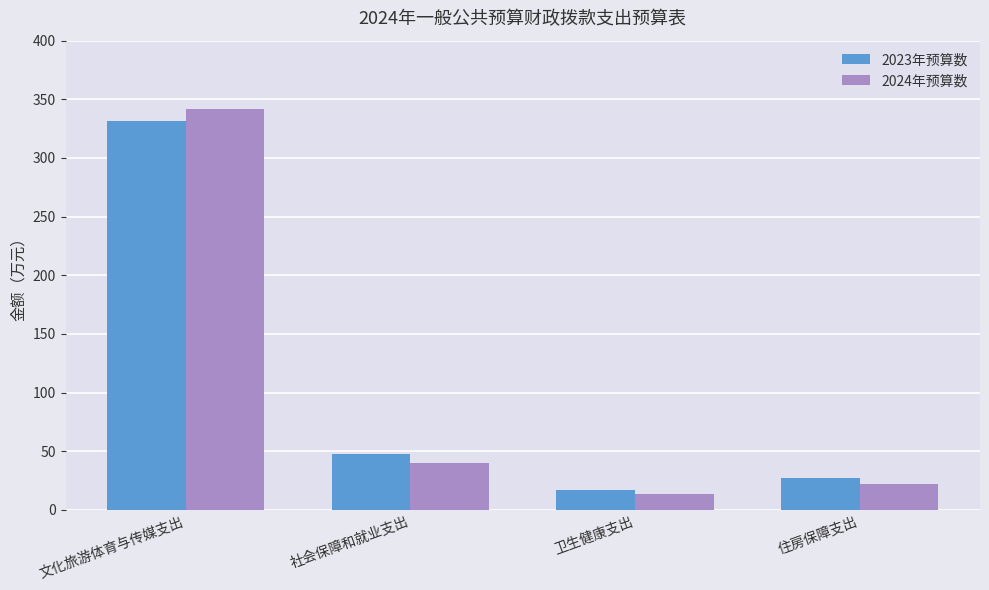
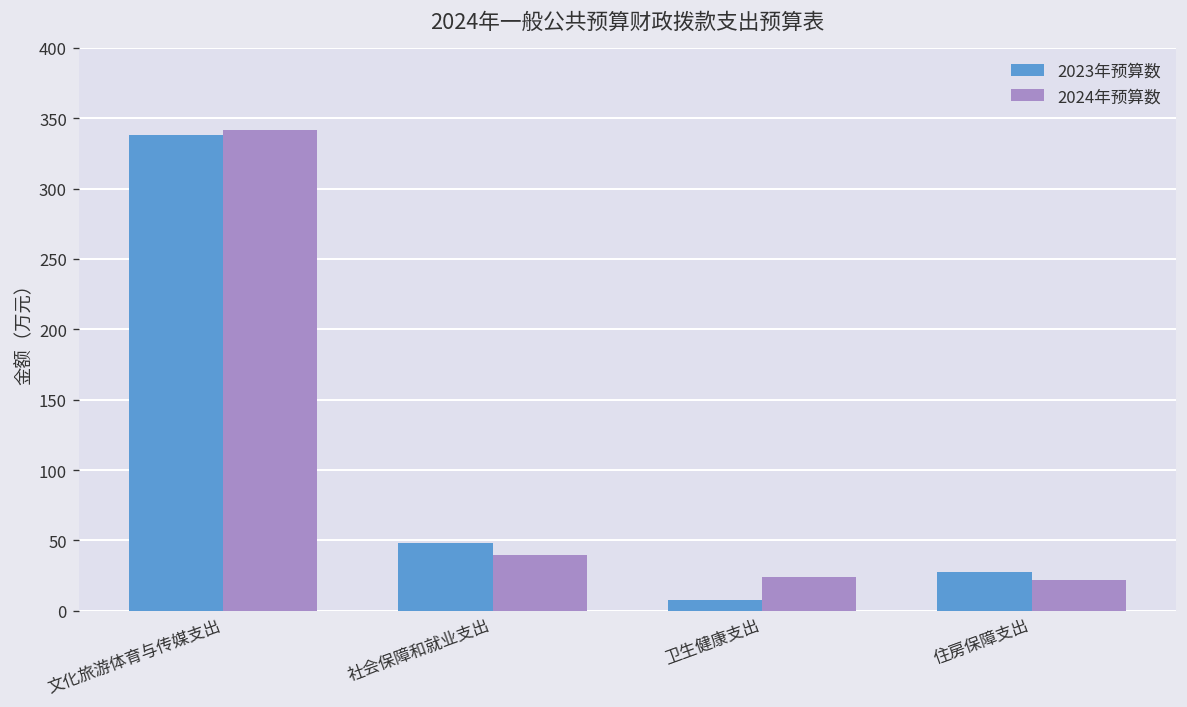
  {
    "2023年预算数": {
-     "文化旅游体育与传媒支出": 331,
+     "文化旅游体育与传媒支出": 338,
      "社会保障和就业支出": 48,
-     "卫生健康支出": 16,
+     "卫生健康支出": 8,
      "住房保障支出": 27
    },
    "2024年预算数": {
      "文化旅游体育与传媒支出": 341,
      "社会保障和就业支出": 40,
-     "卫生健康支出": 14,
+     "卫生健康支出": 24,
      "住房保障支出": 22
    }
  }
